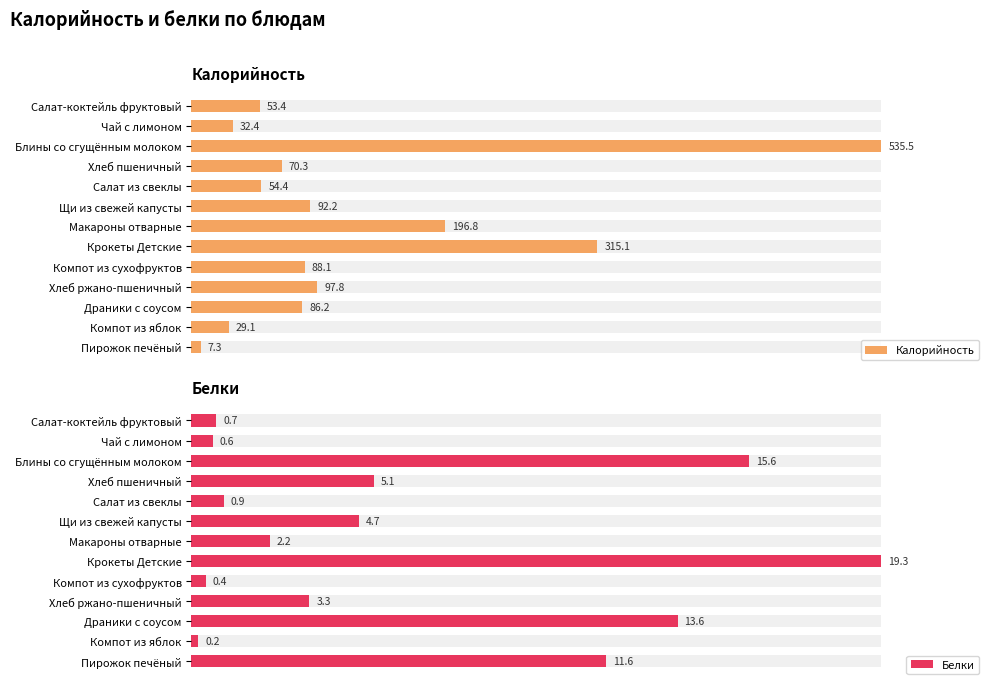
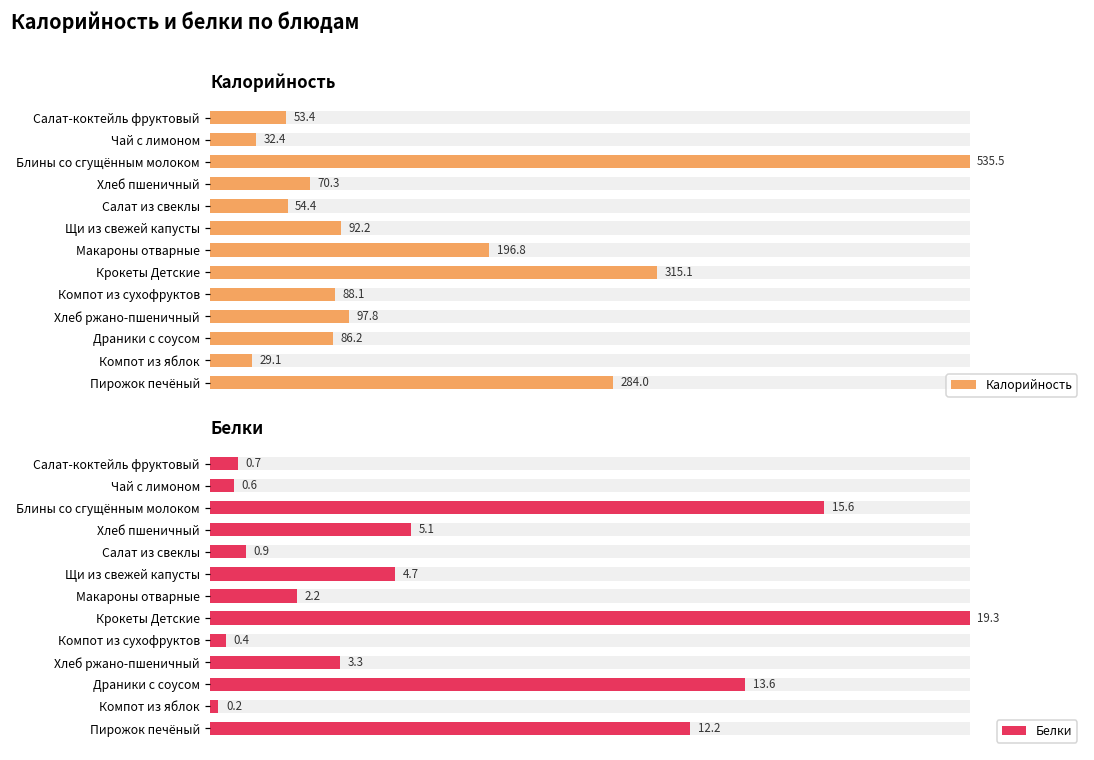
  {
    "Калорийность": {
      "Калорийность": {
        "Блины со сгущённым молоком": 535.5,
-       "Пирожок печёный": 7.3
+       "Пирожок печёный": 284.0
      }
    },
    "Белки": {
      "Белки": {
        "Крокеты Детские": 19.3,
-       "Пирожок печёный": 11.6
+       "Пирожок печёный": 12.2
      }
    }
  }
